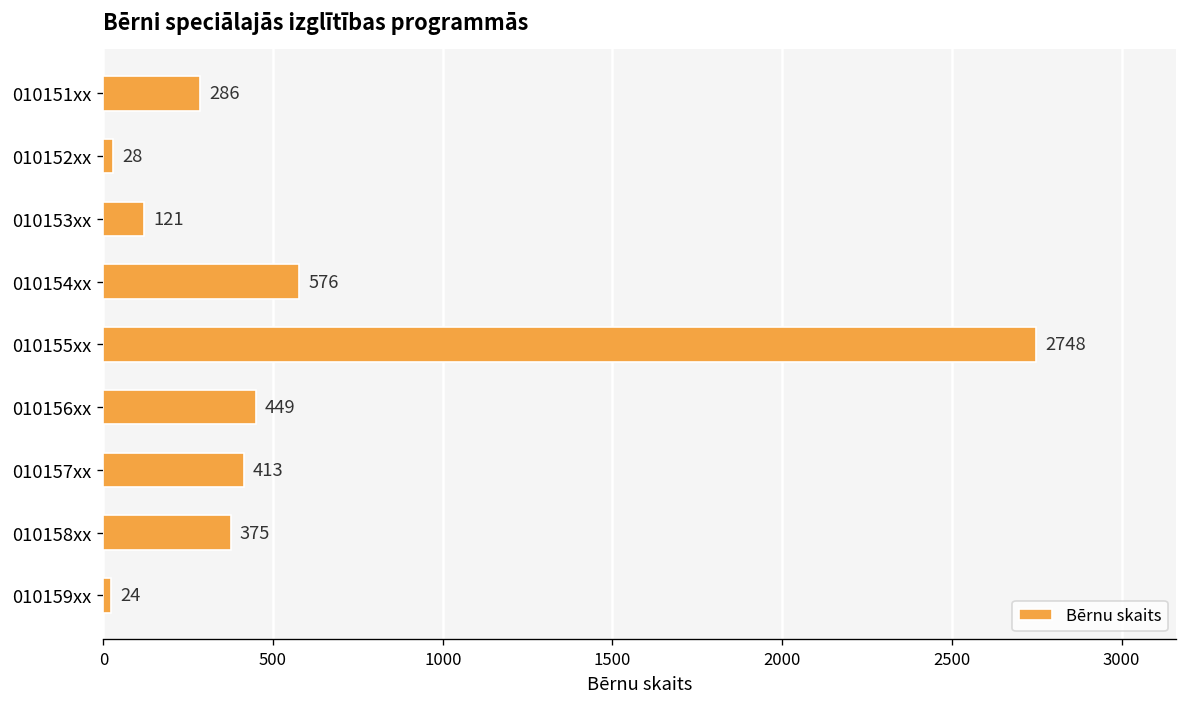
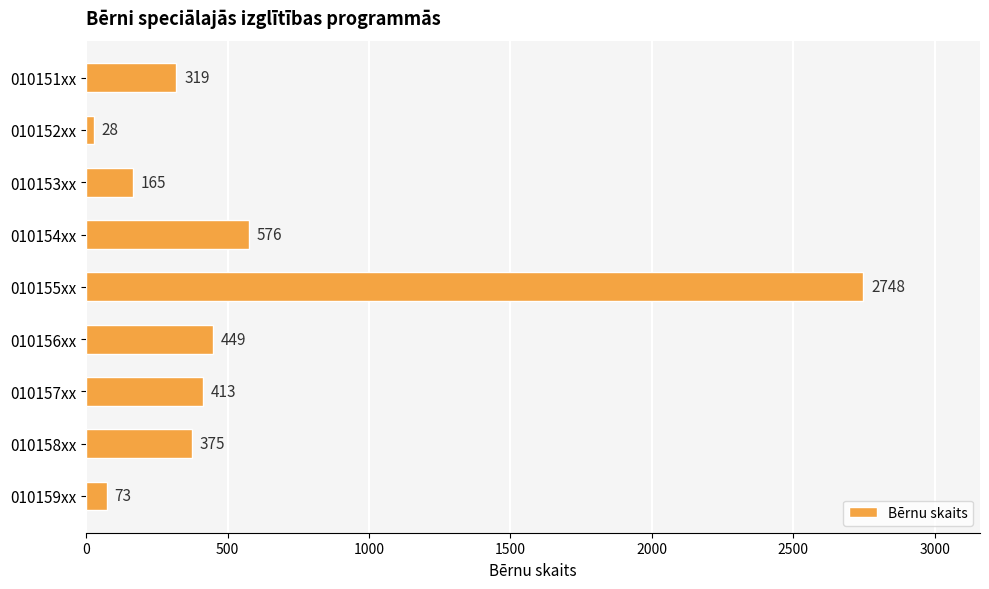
  {
-   "010151xx": 286,
+   "010151xx": 319,
    "010152xx": 28,
-   "010153xx": 121,
+   "010153xx": 165,
    "010154xx": 576,
    "010155xx": 2748,
    "010156xx": 449,
    "010157xx": 413,
    "010158xx": 375,
-   "010159xx": 24
+   "010159xx": 73
  }
